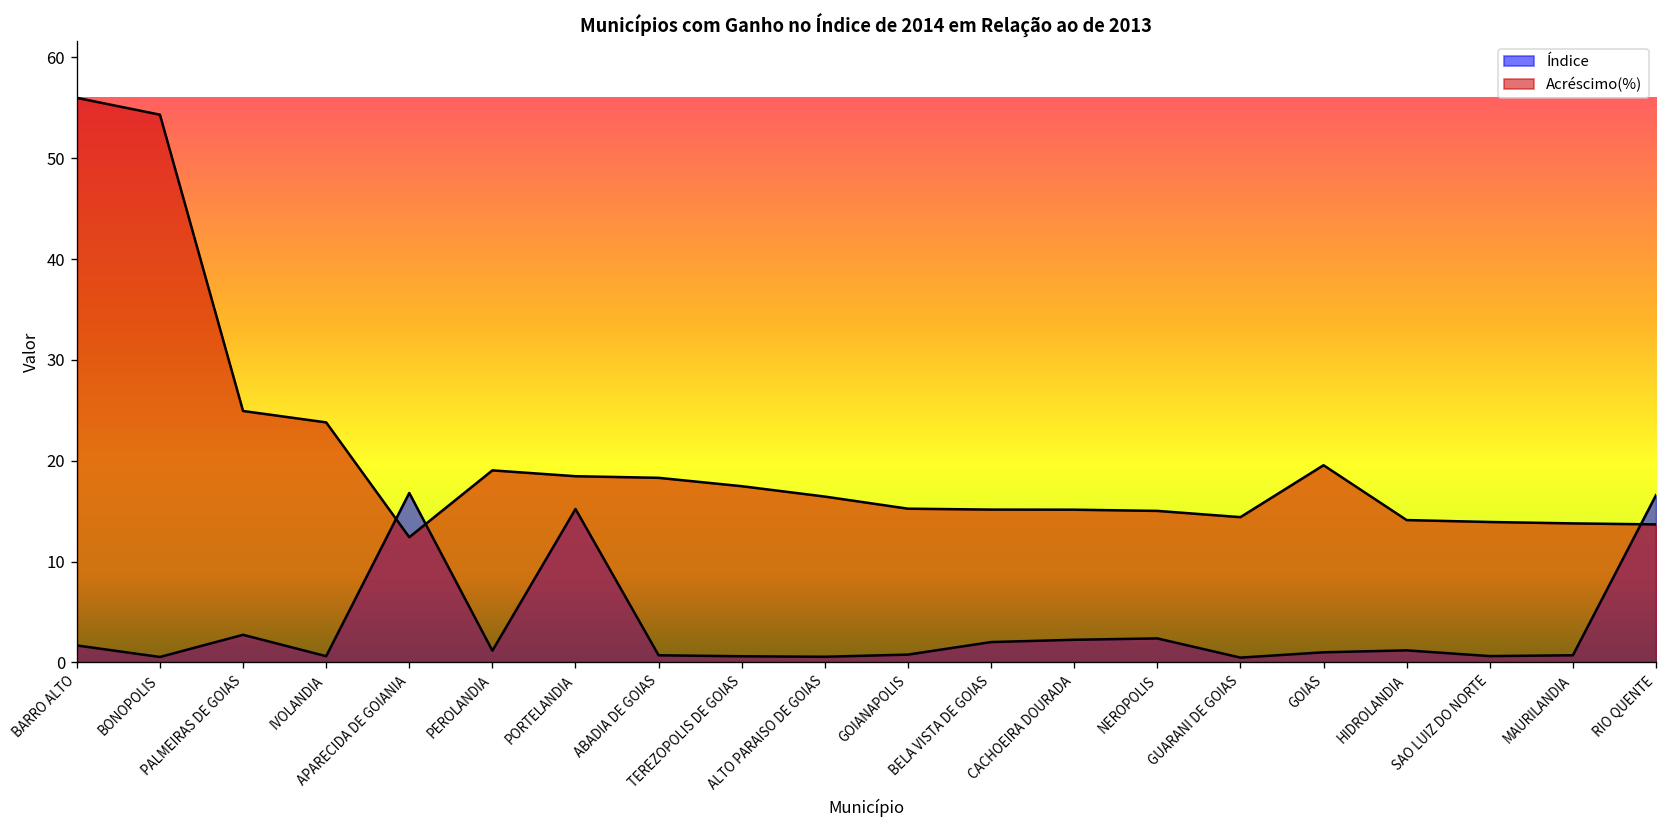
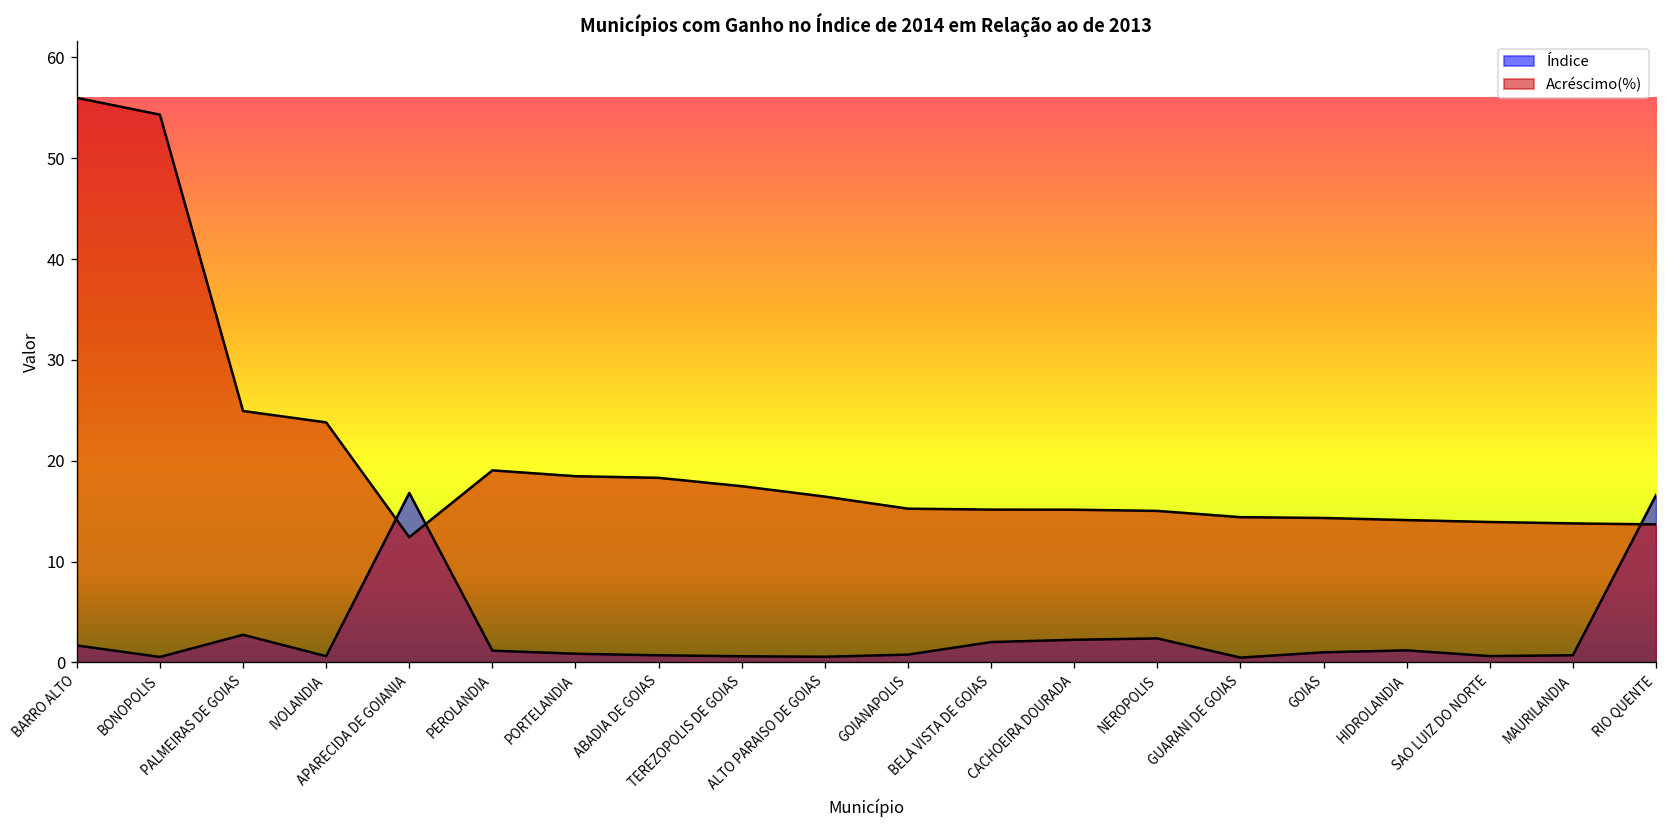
  {
    "Índice": {
      "BARRO ALTO": 2,
      "BONOPOLIS": 1,
      "PALMEIRAS DE GOIAS": 3,
      "IVOLANDIA": 1,
      "APARECIDA DE GOIANIA": 17,
      "PEROLANDIA": 1,
-     "PORTELANDIA": 15,
+     "PORTELANDIA": 1,
      "ABADIA DE GOIAS": 1,
      "TEREZOPOLIS DE GOIAS": 1,
      "ALTO PARAISO DE GOIAS": 1,
      "GOIANAPOLIS": 1,
      "BELA VISTA DE GOIAS": 2,
      "CACHOEIRA DOURADA": 2,
      "NEROPOLIS": 2,
      "GUARANI DE GOIAS": 0,
      "GOIAS": 1,
      "HIDROLANDIA": 1,
      "SAO LUIZ DO NORTE": 1,
      "MAURILANDIA": 1,
      "RIO QUENTE": 17
    },
    "Acréscimo(%)": {
      "BARRO ALTO": 56,
      "BONOPOLIS": 54,
      "PALMEIRAS DE GOIAS": 25,
      "IVOLANDIA": 24,
      "APARECIDA DE GOIANIA": 12,
      "PEROLANDIA": 19,
      "PORTELANDIA": 18,
      "ABADIA DE GOIAS": 18,
      "TEREZOPOLIS DE GOIAS": 17,
      "ALTO PARAISO DE GOIAS": 16,
      "GOIANAPOLIS": 15,
      "BELA VISTA DE GOIAS": 15,
      "CACHOEIRA DOURADA": 15,
      "NEROPOLIS": 15,
      "GUARANI DE GOIAS": 14,
-     "GOIAS": 20,
+     "GOIAS": 14,
      "HIDROLANDIA": 14,
      "SAO LUIZ DO NORTE": 14,
      "MAURILANDIA": 14,
      "RIO QUENTE": 14
    }
  }
